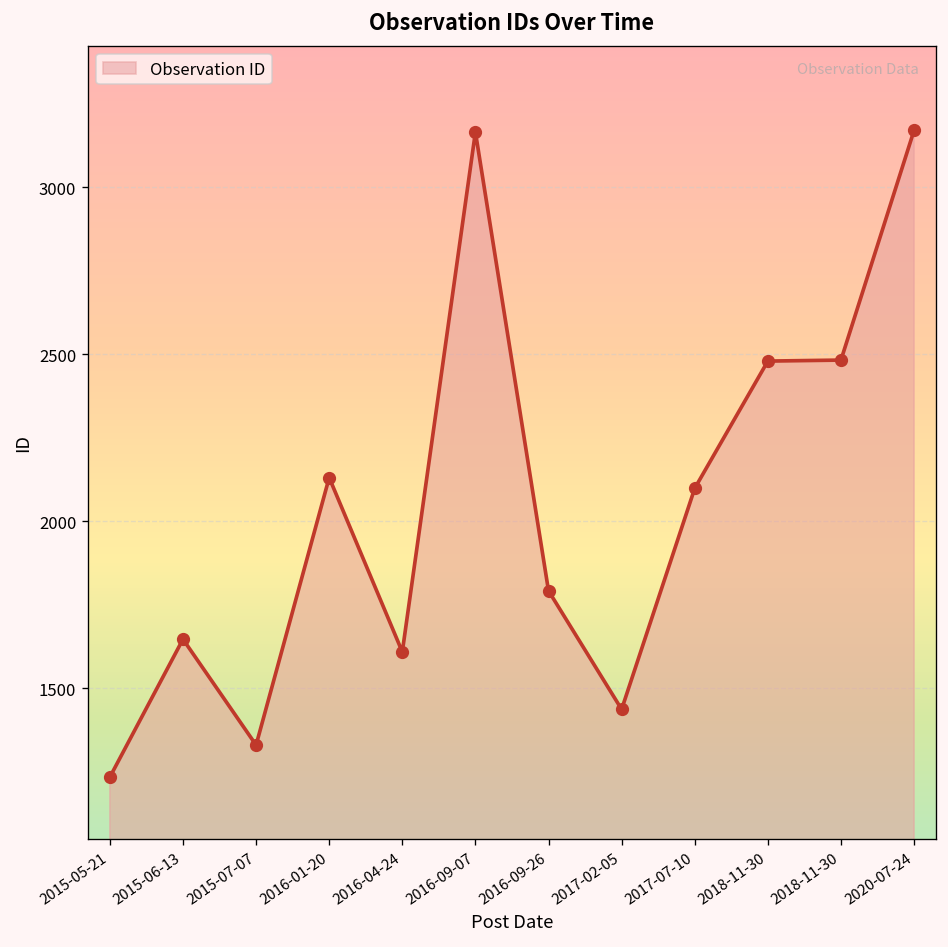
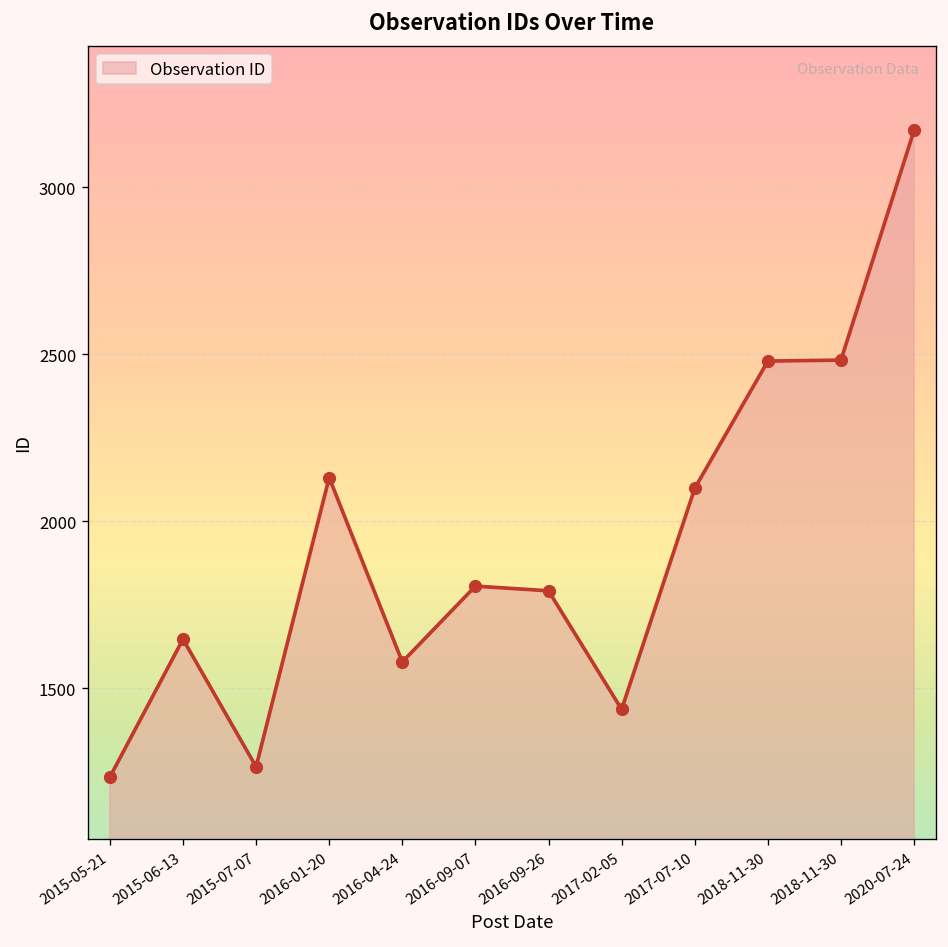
  {
    "2015-05-21": 1230,
    "2015-06-13": 1650,
-   "2015-07-07": 1330,
+   "2015-07-07": 1270,
    "2016-01-20": 2130,
-   "2016-04-24": 1610,
-   "2016-09-07": 3170,
+   "2016-04-24": 1580,
+   "2016-09-07": 1810,
    "2016-09-26": 1790,
    "2017-02-05": 1440,
    "2017-07-10": 2100,
    "2020-07-24": 3170
  }
